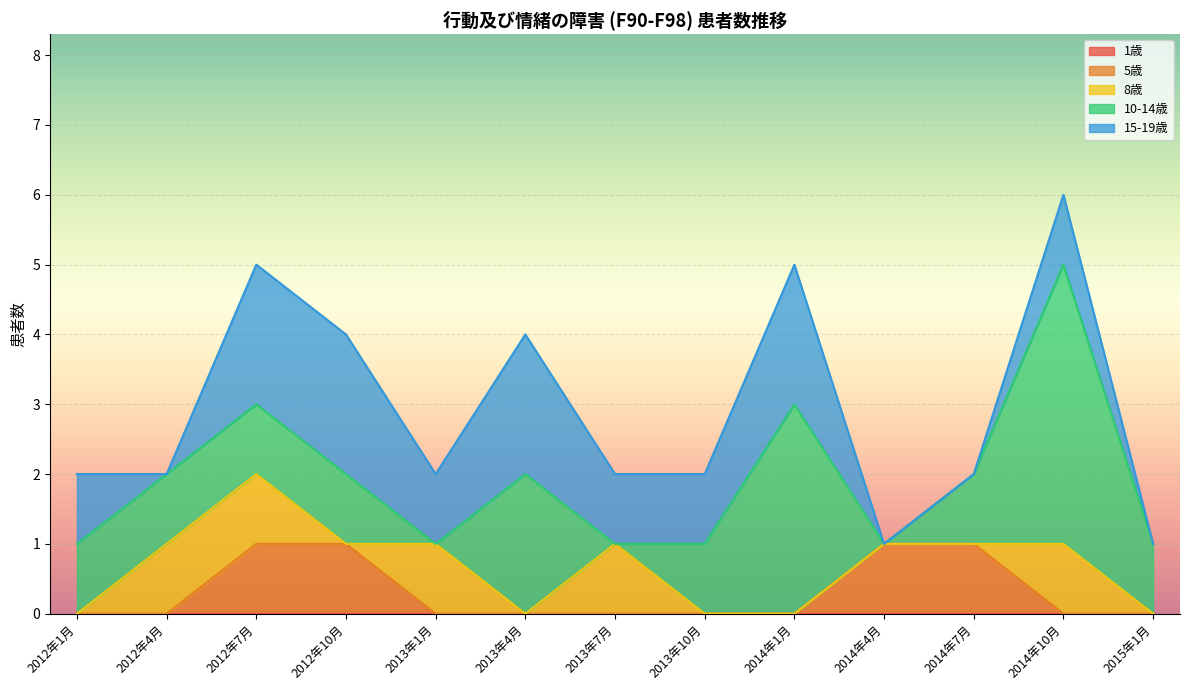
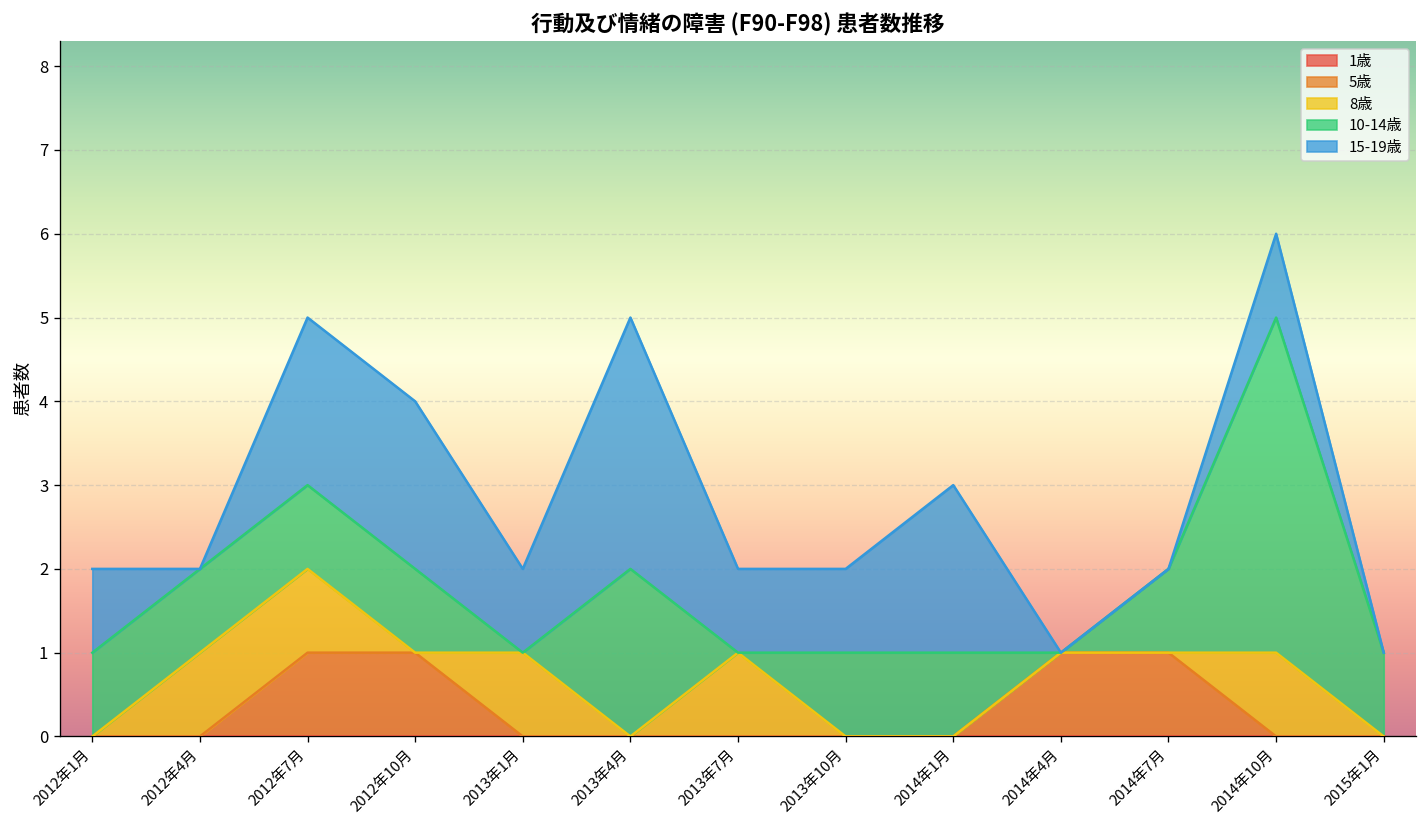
  {
    "8歳": {
      "2012年4月": 1,
      "2012年7月": 2,
      "2014年10月": 1
    },
    "10-14歳": {
      "2012年1月": 1,
      "2012年7月": 1,
      "2012年10月": 1,
      "2013年4月": 2,
      "2013年10月": 1,
-     "2014年1月": 3,
+     "2014年1月": 1,
      "2014年10月": 4
    },
    "15-19歳": {
      "2012年1月": 1,
      "2012年7月": 2,
      "2012年10月": 2,
      "2013年1月": 1,
-     "2013年4月": 2,
+     "2013年4月": 3,
      "2013年7月": 1,
      "2013年10月": 1,
      "2014年1月": 2,
      "2014年10月": 1
    }
  }
